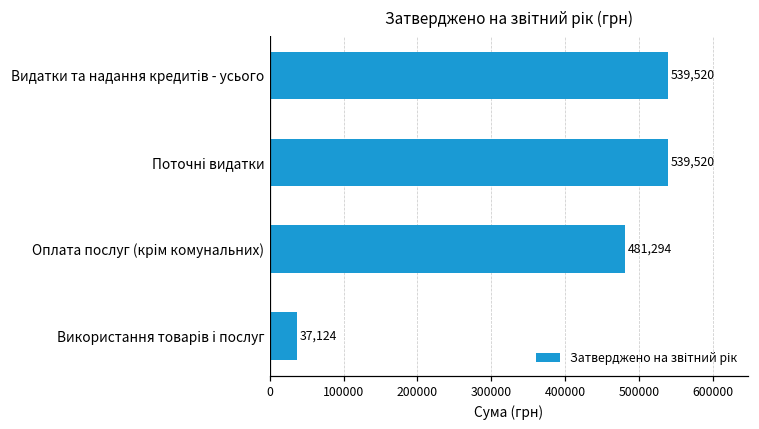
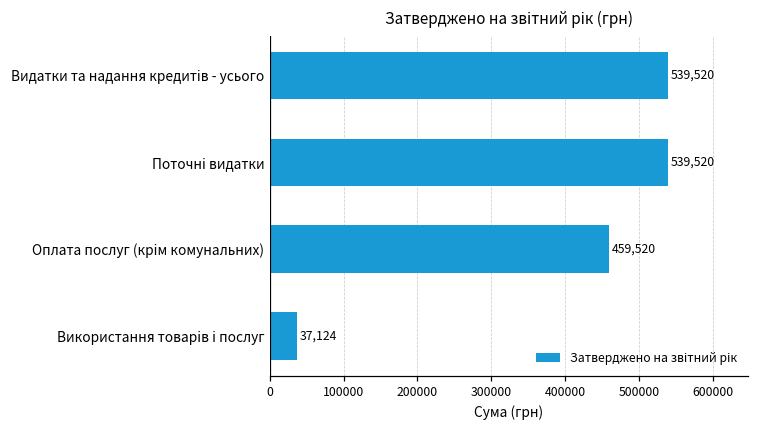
  {
    "Видатки та надання кредитів - усього": "539,520",
    "Поточні видатки": "539,520",
-   "Оплата послуг (крім комунальних)": "481,294",
+   "Оплата послуг (крім комунальних)": "459,520",
    "Використання товарів і послуг": "37,124"
  }
